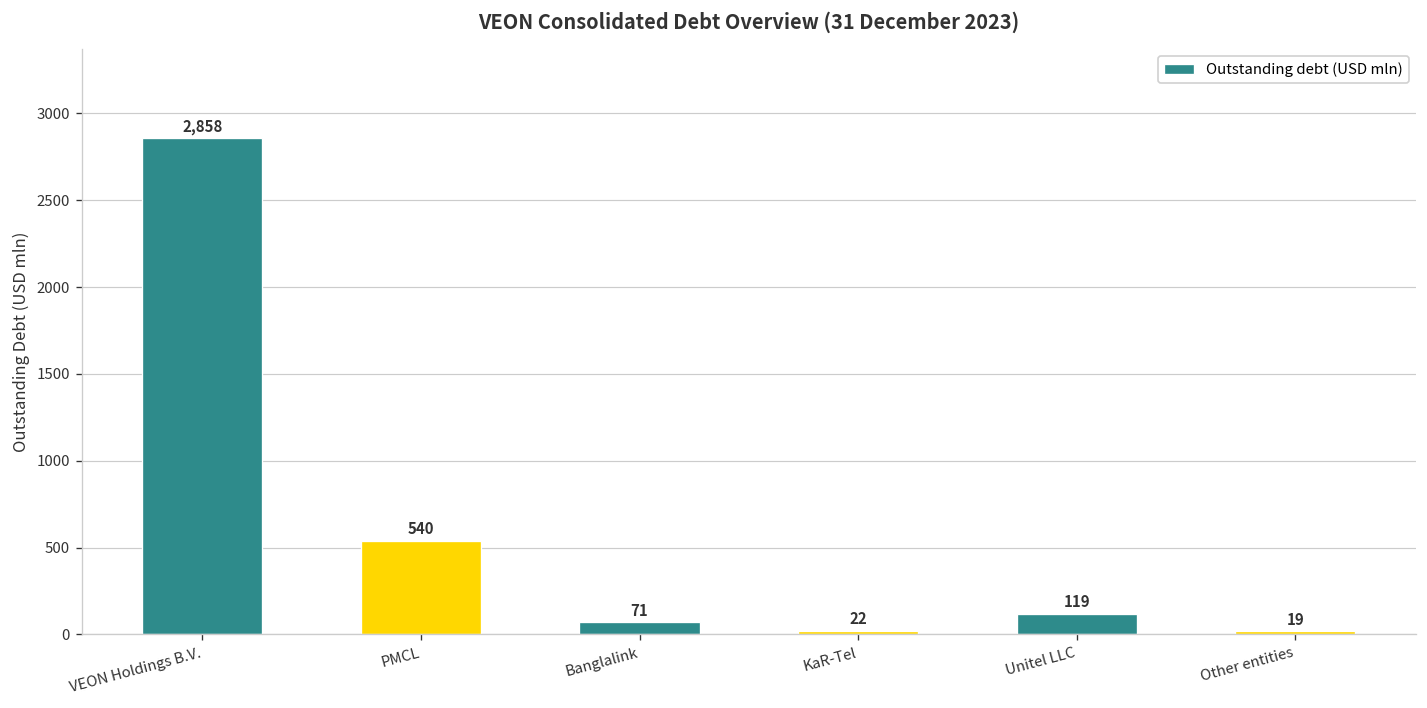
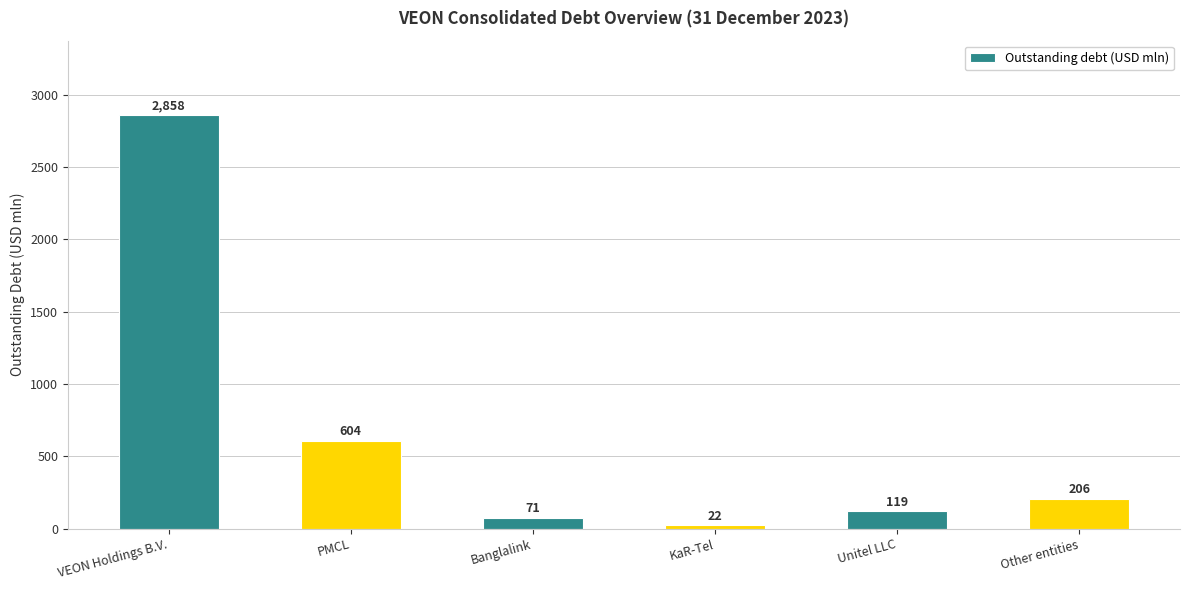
  {
    "VEON Holdings B.V.": "2,858",
-   "PMCL": "540",
+   "PMCL": "604",
    "Banglalink": "71",
    "KaR-Tel": "22",
    "Unitel LLC": "119",
-   "Other entities": "19"
+   "Other entities": "206"
  }
